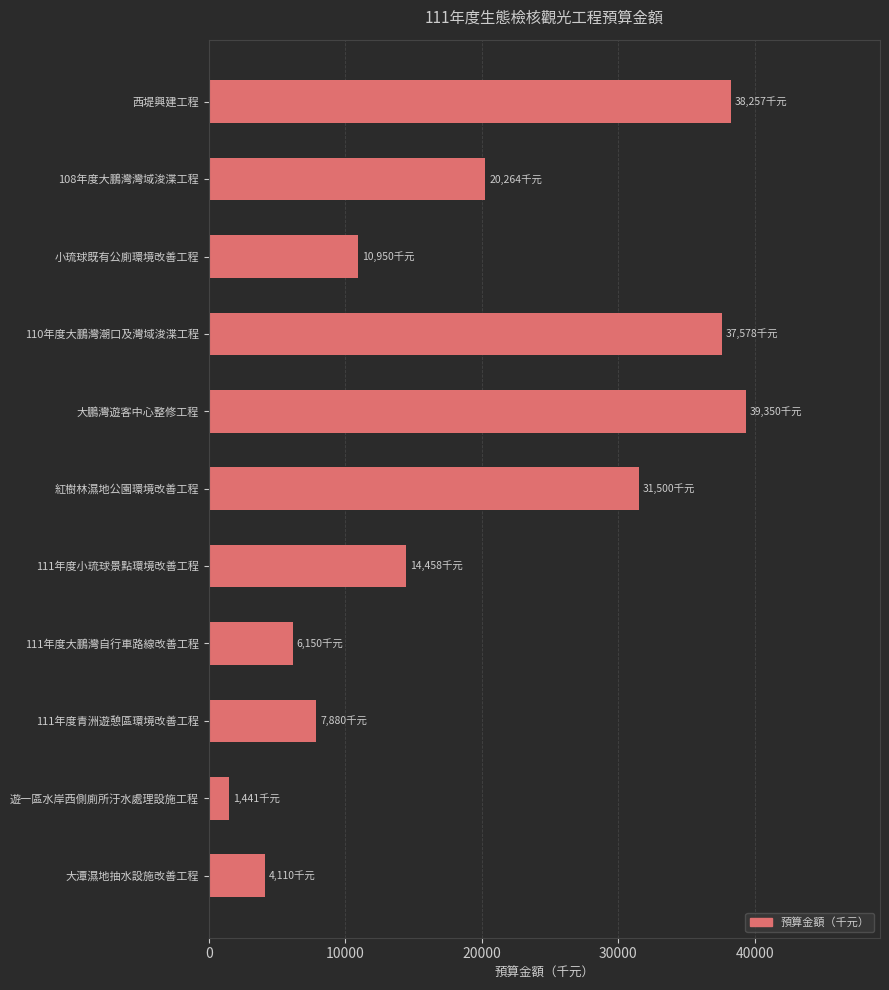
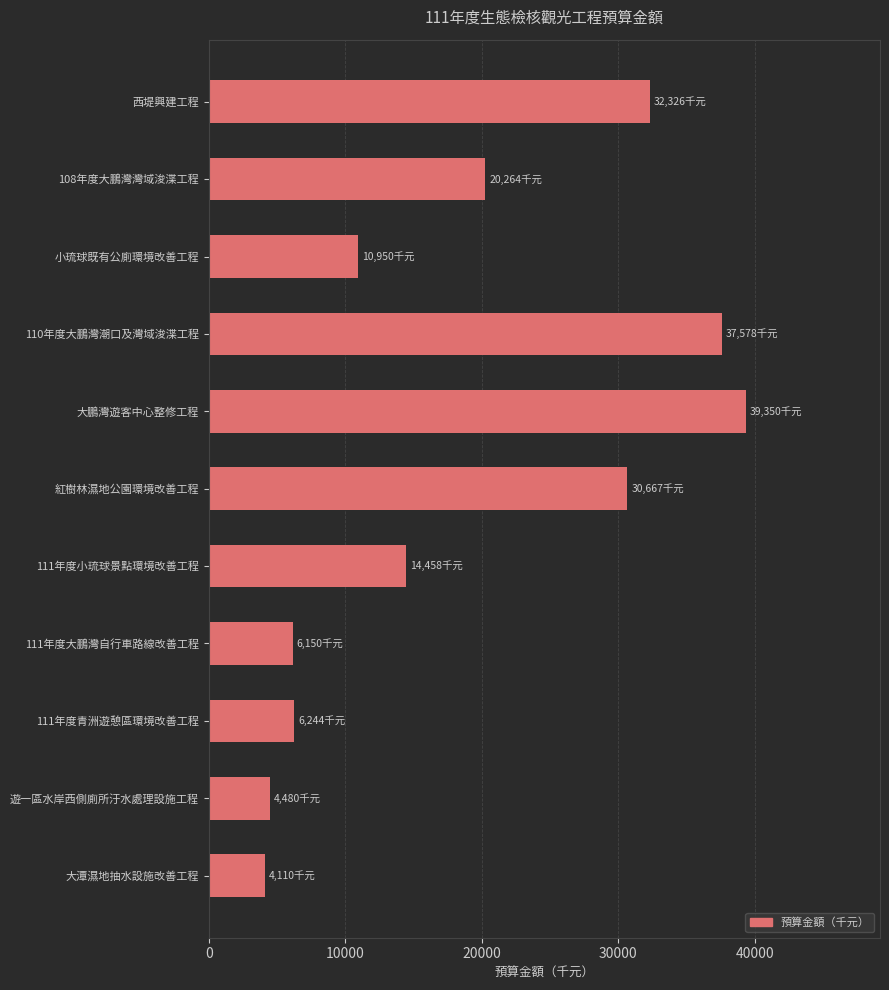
  {
-   "西堤興建工程": "38,257",
+   "西堤興建工程": "32,326",
    "108年度大鵬灣灣域浚渫工程": "20,264",
    "小琉球既有公廁環境改善工程": "10,950",
    "110年度大鵬灣潮口及灣域浚渫工程": "37,578",
    "大鵬灣遊客中心整修工程": "39,350",
-   "紅樹林濕地公園環境改善工程": "31,500",
+   "紅樹林濕地公園環境改善工程": "30,667",
    "111年度小琉球景點環境改善工程": "14,458",
    "111年度大鵬灣自行車路線改善工程": "6,150",
-   "111年度青洲遊憩區環境改善工程": "7,880",
-   "遊一區水岸西側廁所汙水處理設施工程": "1,441",
+   "111年度青洲遊憩區環境改善工程": "6,244",
+   "遊一區水岸西側廁所汙水處理設施工程": "4,480",
    "大潭濕地抽水設施改善工程": "4,110"
  }
